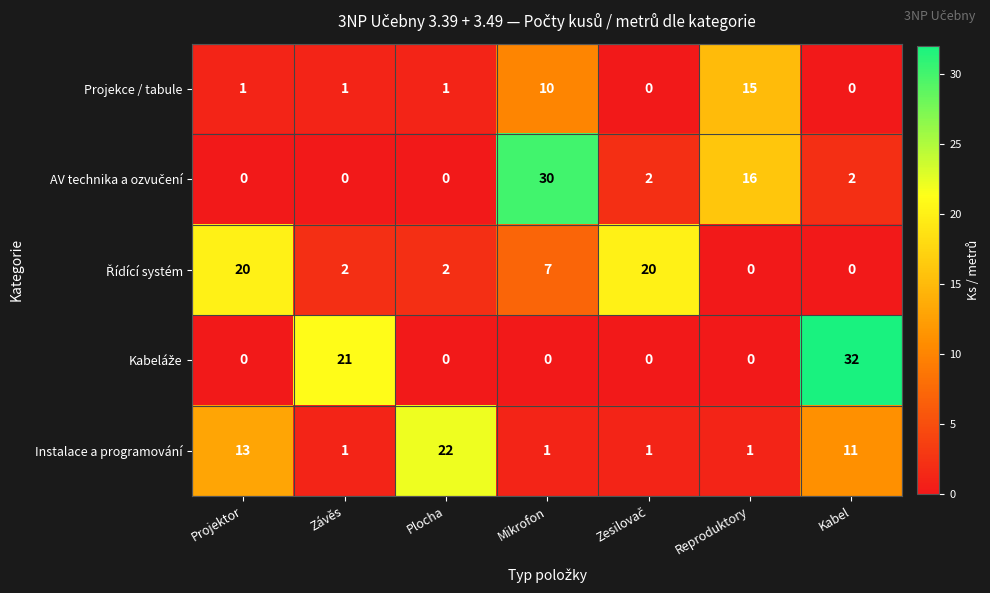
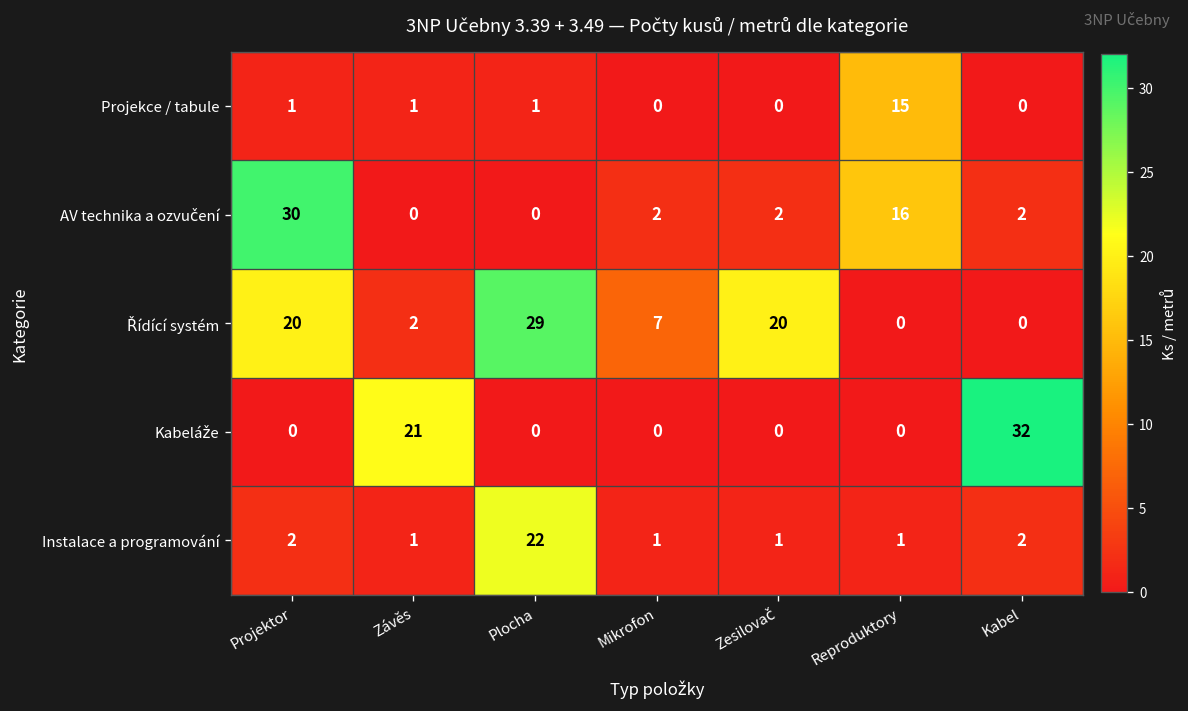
  {
    "Projekce / tabule": {
      "Projektor": 1,
      "Závěs": 1,
      "Plocha": 1,
-     "Mikrofon": 10,
+     "Mikrofon": 0,
      "Zesilovač": 0,
      "Reproduktory": 15,
      "Kabel": 0
    },
    "AV technika a ozvučení": {
-     "Projektor": 0,
+     "Projektor": 30,
      "Závěs": 0,
      "Plocha": 0,
-     "Mikrofon": 30,
+     "Mikrofon": 2,
      "Zesilovač": 2,
      "Reproduktory": 16,
      "Kabel": 2
    },
    "Řídící systém": {
      "Projektor": 20,
      "Závěs": 2,
-     "Plocha": 2,
+     "Plocha": 29,
      "Mikrofon": 7,
      "Zesilovač": 20,
      "Reproduktory": 0,
      "Kabel": 0
    },
    "Kabeláže": {
      "Projektor": 0,
      "Závěs": 21,
      "Plocha": 0,
      "Mikrofon": 0,
      "Zesilovač": 0,
      "Reproduktory": 0,
      "Kabel": 32
    },
    "Instalace a programování": {
-     "Projektor": 13,
+     "Projektor": 2,
      "Závěs": 1,
      "Plocha": 22,
      "Mikrofon": 1,
      "Zesilovač": 1,
      "Reproduktory": 1,
-     "Kabel": 11
+     "Kabel": 2
    }
  }
